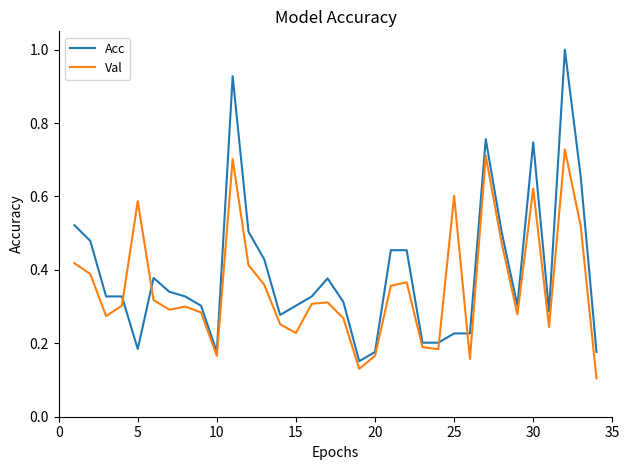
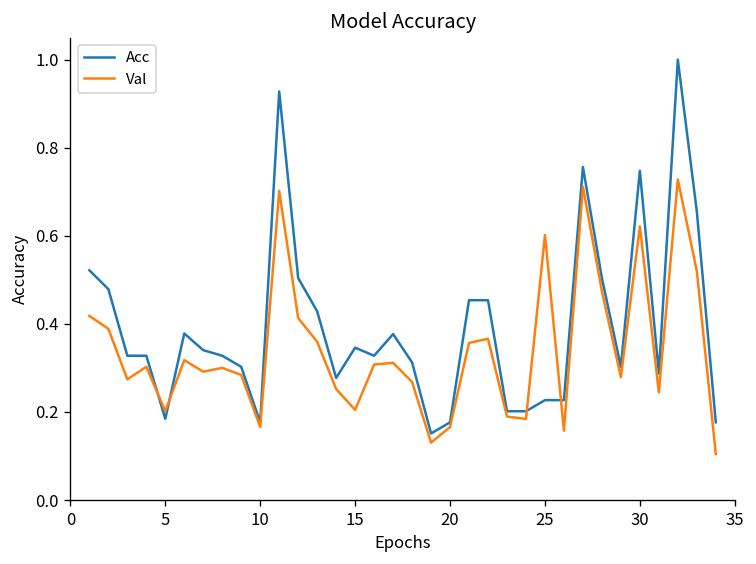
  {
    "Acc": {
      "5": 0.18,
      "10": 0.18,
-     "15": 0.30,
+     "15": 0.35,
      "20": 0.18,
      "25": 0.23,
      "30": 0.75
    },
    "Val": {
-     "5": 0.59,
+     "5": 0.20,
      "10": 0.17,
-     "15": 0.23,
+     "15": 0.20,
      "20": 0.17,
      "25": 0.60,
      "30": 0.62
    }
  }
